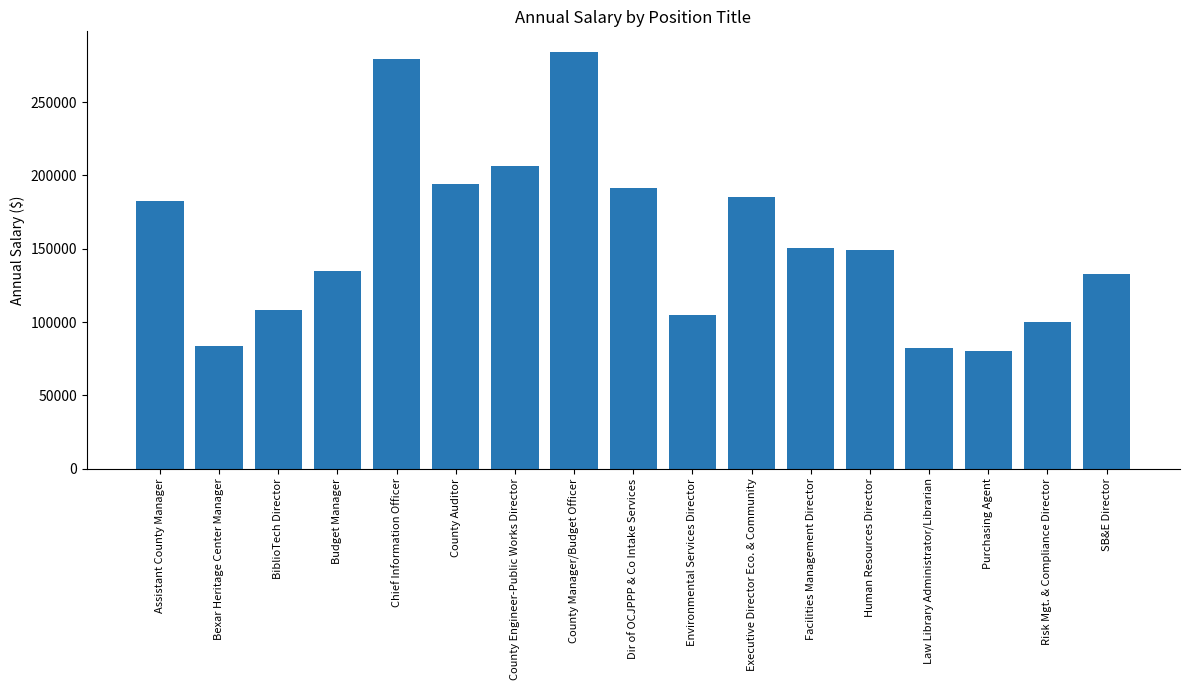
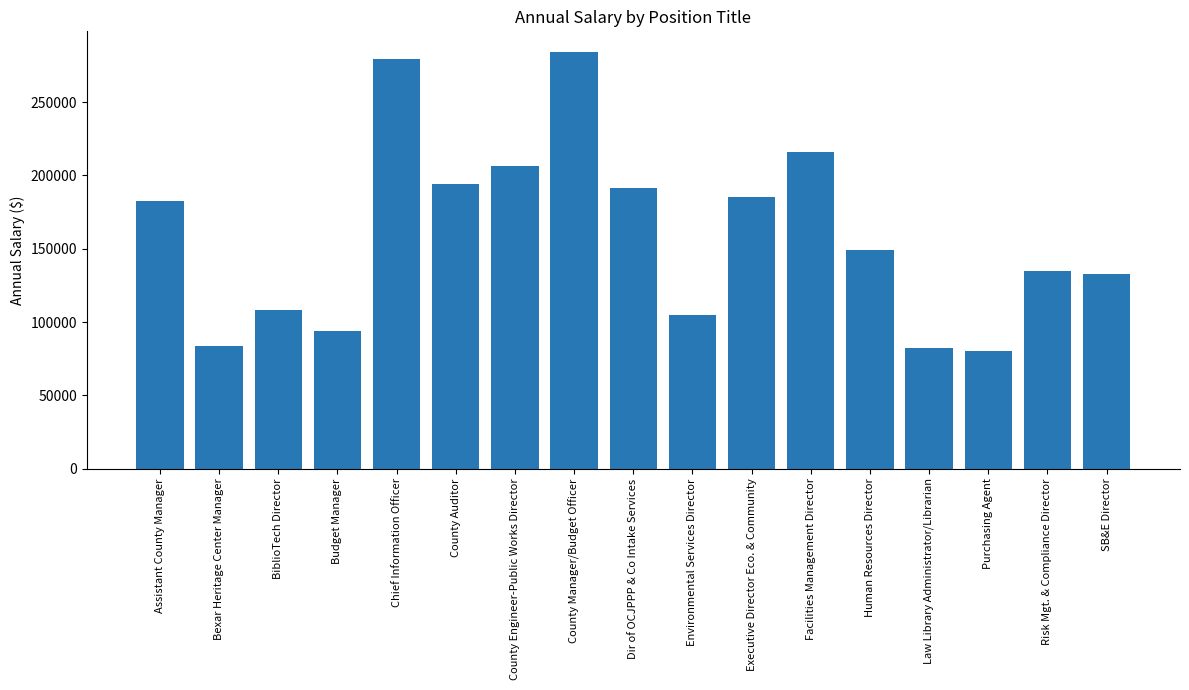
  {
    "Assistant County Manager": 183000,
    "Bexar Heritage Center Manager": 84000,
    "BiblioTech Director": 108000,
-   "Budget Manager": 135000,
+   "Budget Manager": 94000,
    "Chief Information Officer": 279000,
    "County Auditor": 194000,
    "County Engineer-Public Works Director": 206000,
    "County Manager/Budget Officer": 284000,
    "Dir of OCJPPP & Co Intake Services": 191000,
    "Environmental Services Director": 105000,
    "Executive Director Eco. & Community": 185000,
-   "Facilities Management Director": 150000,
+   "Facilities Management Director": 216000,
    "Human Resources Director": 149000,
    "Law Library Administrator/Librarian": 83000,
    "Purchasing Agent": 80000,
-   "Risk Mgt. & Compliance Director": 100000,
+   "Risk Mgt. & Compliance Director": 135000,
    "SB&E Director": 133000
  }
